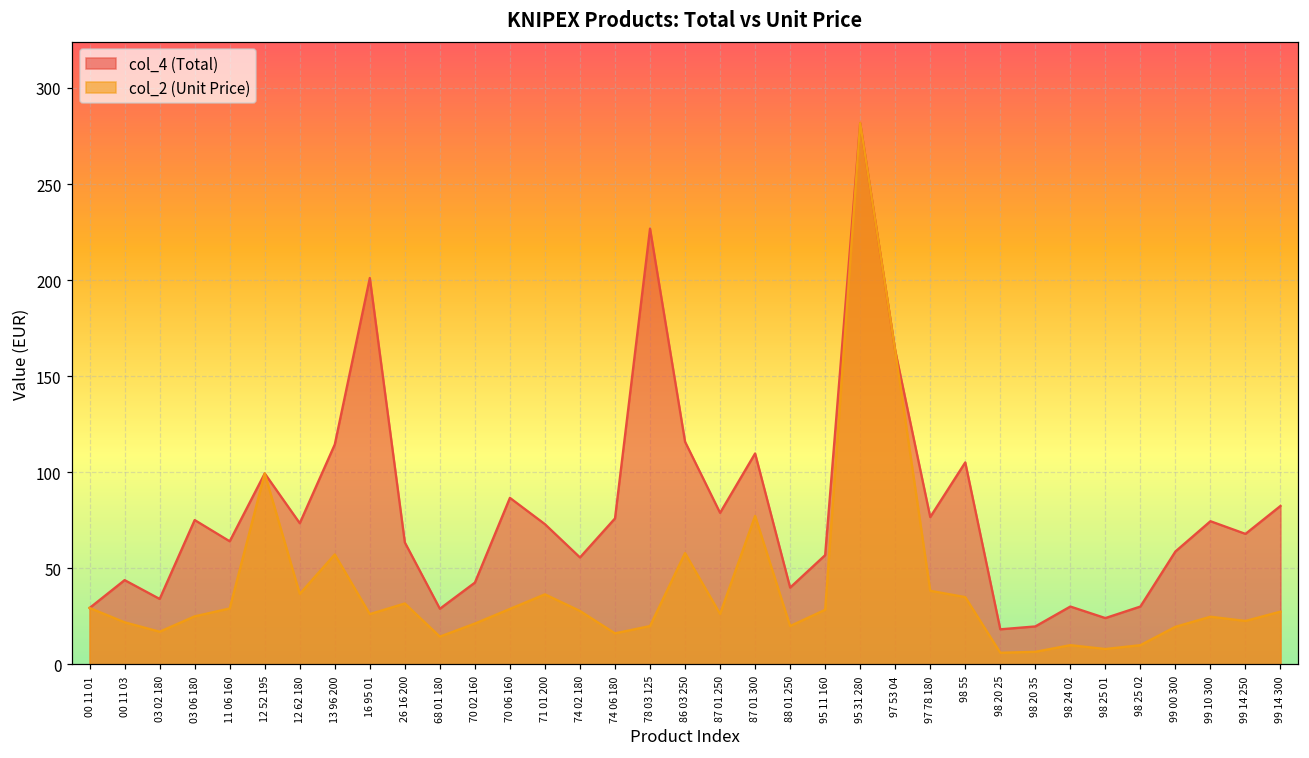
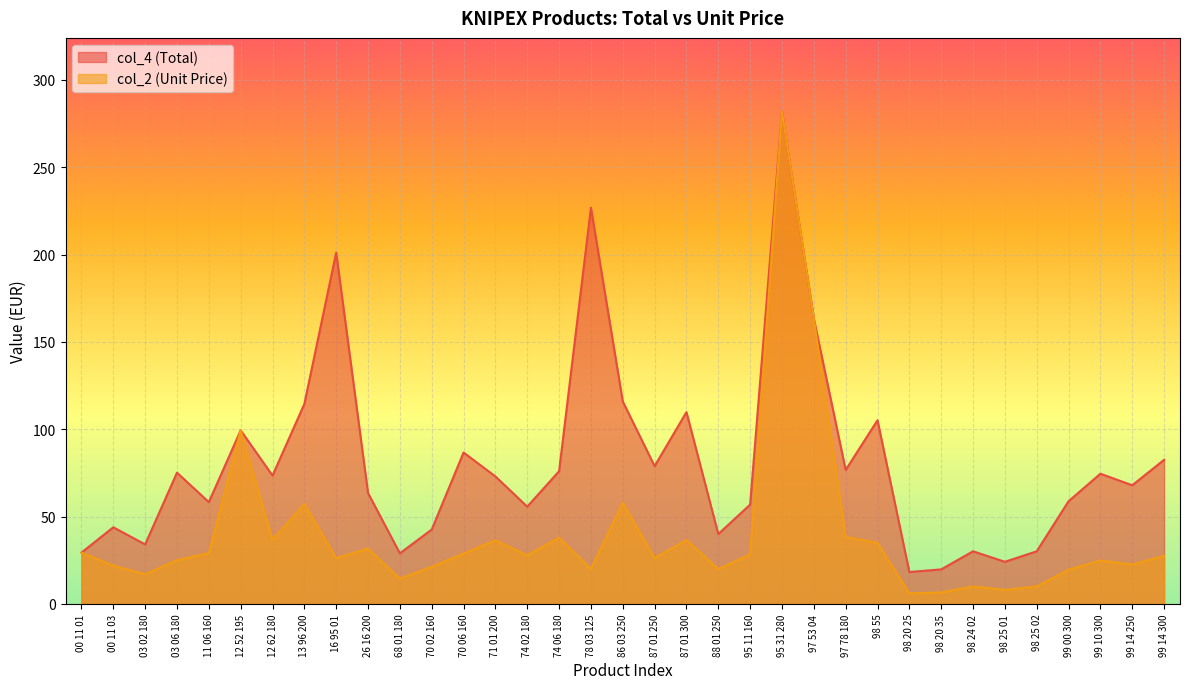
  {
    "col_4 (Total)": {
      "00 11 03": 44,
      "03 02 180": 34,
      "03 06 180": 75,
-     "11 06 160": 64,
+     "11 06 160": 58,
      "12 62 180": 74,
      "13 96 200": 115,
      "16 95 01": 201,
      "26 16 200": 64,
      "68 01 180": 29,
      "70 02 160": 43,
      "70 06 160": 87,
      "71 01 200": 73,
      "74 02 180": 56,
      "74 06 180": 76,
      "78 03 125": 227,
      "86 03 250": 116,
      "87 01 250": 79,
      "87 01 300": 110,
      "88 01 250": 40,
      "95 11 160": 57,
      "97 78 180": 77,
      "98 55": 105,
      "98 20 25": 18,
      "98 20 35": 20,
      "98 24 02": 30,
      "98 25 01": 24,
      "98 25 02": 30,
      "99 00 300": 59,
      "99 10 300": 75,
      "99 14 250": 68,
      "99 14 300": 83
    },
    "col_2 (Unit Price)": {
      "00 11 03": 22,
      "03 02 180": 17,
      "03 06 180": 25,
      "11 06 160": 29,
      "12 62 180": 37,
      "13 96 200": 57,
      "16 95 01": 26,
      "26 16 200": 32,
      "68 01 180": 15,
      "70 02 160": 21,
      "70 06 160": 29,
      "71 01 200": 37,
      "74 02 180": 28,
-     "74 06 180": 16,
+     "74 06 180": 38,
      "78 03 125": 20,
      "86 03 250": 58,
      "87 01 250": 26,
-     "87 01 300": 77,
+     "87 01 300": 37,
      "88 01 250": 20,
      "95 11 160": 28,
      "97 78 180": 38,
      "98 55": 35,
      "98 20 25": 6,
      "98 20 35": 7,
      "98 24 02": 10,
      "98 25 01": 8,
      "98 25 02": 10,
      "99 00 300": 20,
      "99 10 300": 25,
      "99 14 250": 23,
      "99 14 300": 28
    }
  }
